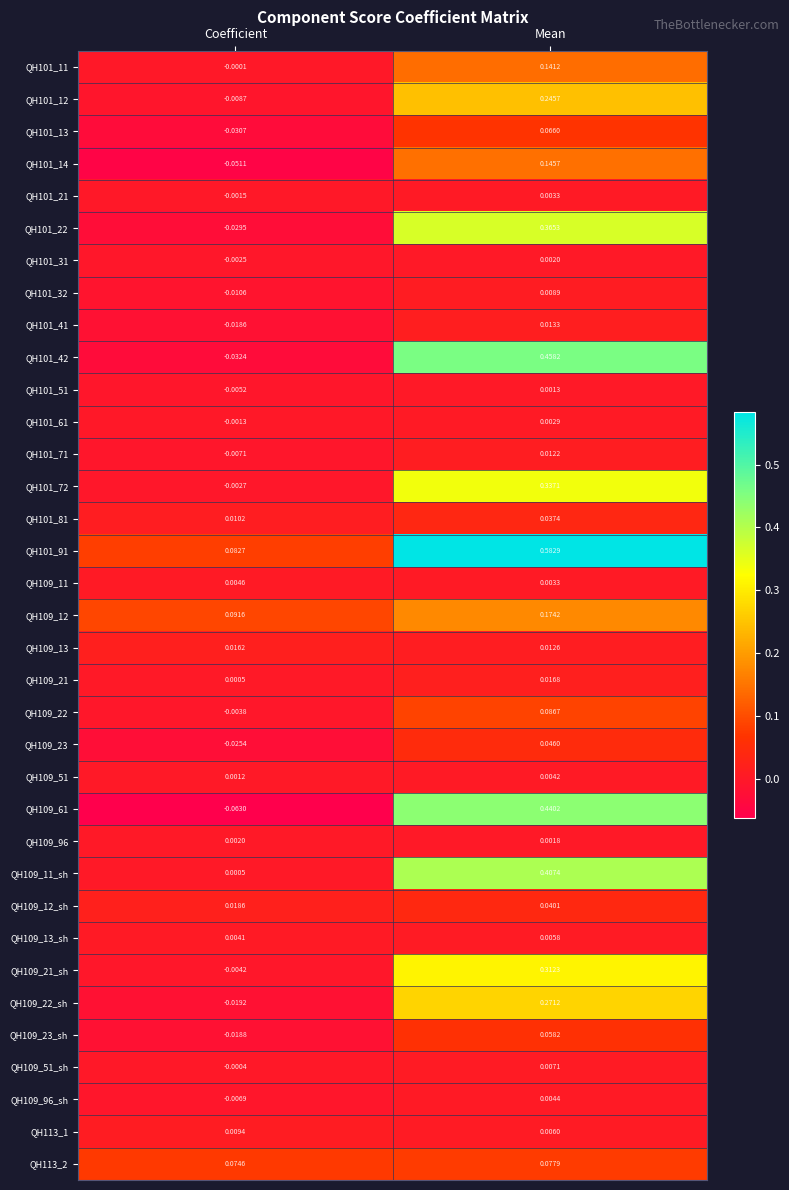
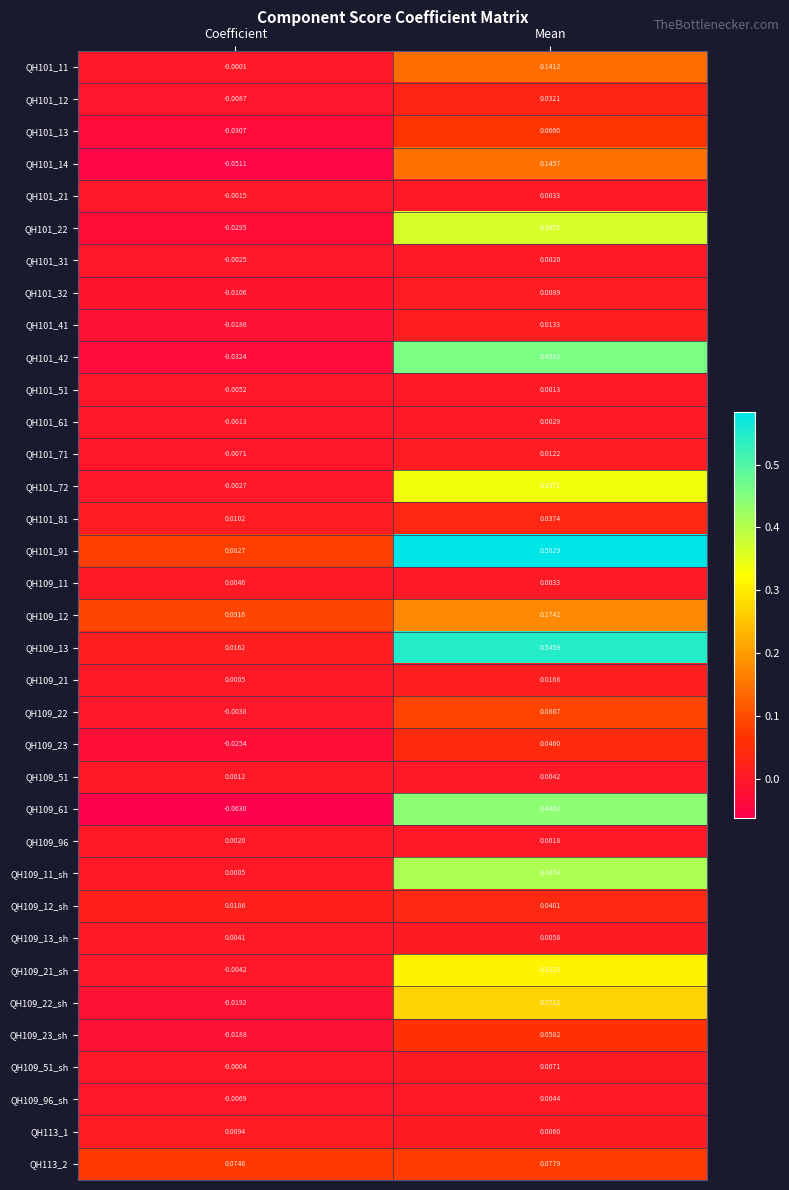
  {
    "QH101_11": {
      "Coefficient": -0.0001,
      "Mean": 0.1412
    },
    "QH101_12": {
      "Coefficient": -0.0087,
-     "Mean": 0.2457
+     "Mean": 0.0321
    },
    "QH101_13": {
      "Coefficient": -0.0307,
      "Mean": 0.0660
    },
    "QH101_14": {
      "Coefficient": -0.0511,
      "Mean": 0.1457
    },
    "QH101_21": {
      "Coefficient": -0.0015,
      "Mean": 0.0033
    },
    "QH101_22": {
      "Coefficient": -0.0295,
      "Mean": 0.3653
    },
    "QH101_31": {
      "Coefficient": -0.0025,
      "Mean": 0.0020
    },
    "QH101_32": {
      "Coefficient": -0.0106,
      "Mean": 0.0089
    },
    "QH101_41": {
      "Coefficient": -0.0186,
      "Mean": 0.0133
    },
    "QH101_42": {
      "Coefficient": -0.0324,
      "Mean": 0.4582
    },
    "QH101_51": {
      "Coefficient": -0.0052,
      "Mean": 0.0013
    },
    "QH101_61": {
      "Coefficient": -0.0013,
      "Mean": 0.0029
    },
    "QH101_71": {
      "Coefficient": -0.0071,
      "Mean": 0.0122
    },
    "QH101_72": {
      "Coefficient": -0.0027,
      "Mean": 0.3371
    },
    "QH101_81": {
      "Coefficient": 0.0102,
      "Mean": 0.0374
    },
    "QH101_91": {
      "Coefficient": 0.0827,
      "Mean": 0.5829
    },
    "QH109_11": {
      "Coefficient": 0.0046,
      "Mean": 0.0033
    },
    "QH109_12": {
      "Coefficient": 0.0916,
      "Mean": 0.1742
    },
    "QH109_13": {
      "Coefficient": 0.0162,
-     "Mean": 0.0126
+     "Mean": 0.5459
    },
    "QH109_21": {
      "Coefficient": 0.0005,
      "Mean": 0.0168
    },
    "QH109_22": {
      "Coefficient": -0.0038,
      "Mean": 0.0867
    },
    "QH109_23": {
      "Coefficient": -0.0254,
      "Mean": 0.0460
    },
    "QH109_51": {
      "Coefficient": 0.0012,
      "Mean": 0.0042
    },
    "QH109_61": {
      "Coefficient": -0.0630,
      "Mean": 0.4402
    },
    "QH109_96": {
      "Coefficient": 0.0020,
      "Mean": 0.0018
    },
    "QH109_11_sh": {
      "Coefficient": 0.0005,
      "Mean": 0.4074
    },
    "QH109_12_sh": {
      "Coefficient": 0.0186,
      "Mean": 0.0401
    },
    "QH109_13_sh": {
      "Coefficient": 0.0041,
      "Mean": 0.0058
    },
    "QH109_21_sh": {
      "Coefficient": -0.0042,
      "Mean": 0.3123
    },
    "QH109_22_sh": {
      "Coefficient": -0.0192,
      "Mean": 0.2712
    },
    "QH109_23_sh": {
      "Coefficient": -0.0188,
      "Mean": 0.0582
    },
    "QH109_51_sh": {
      "Coefficient": -0.0004,
      "Mean": 0.0071
    },
    "QH109_96_sh": {
      "Coefficient": -0.0069,
      "Mean": 0.0044
    },
    "QH113_1": {
      "Coefficient": 0.0094,
      "Mean": 0.0060
    },
    "QH113_2": {
      "Coefficient": 0.0746,
      "Mean": 0.0779
    }
  }
